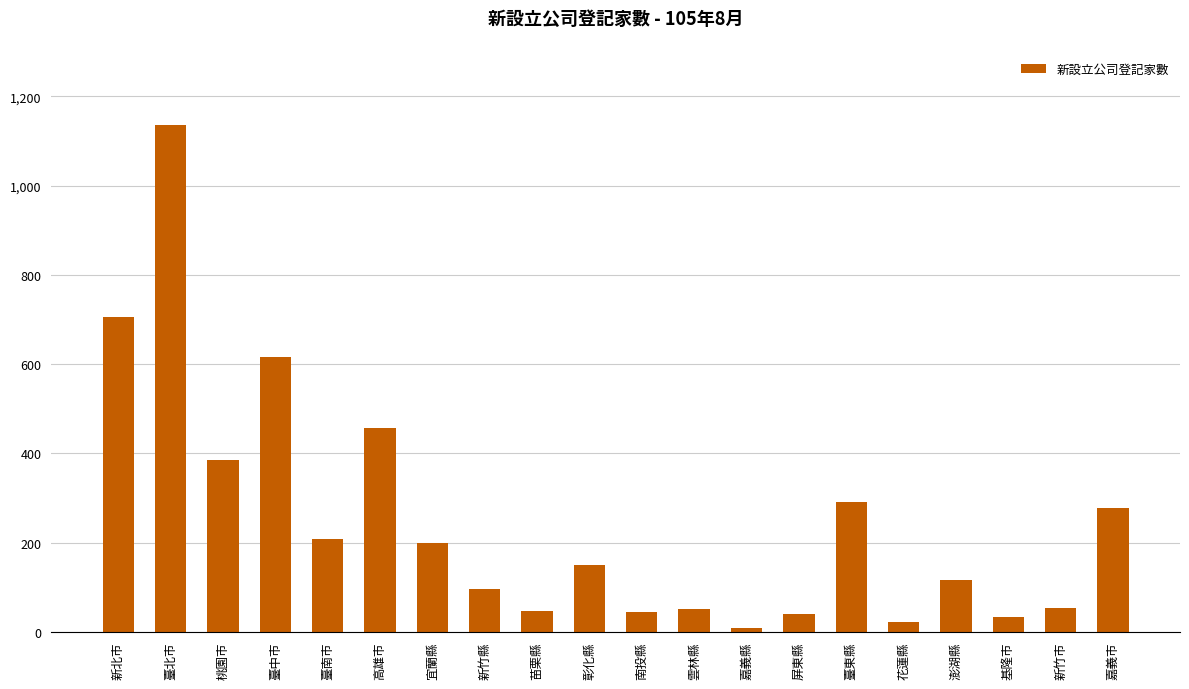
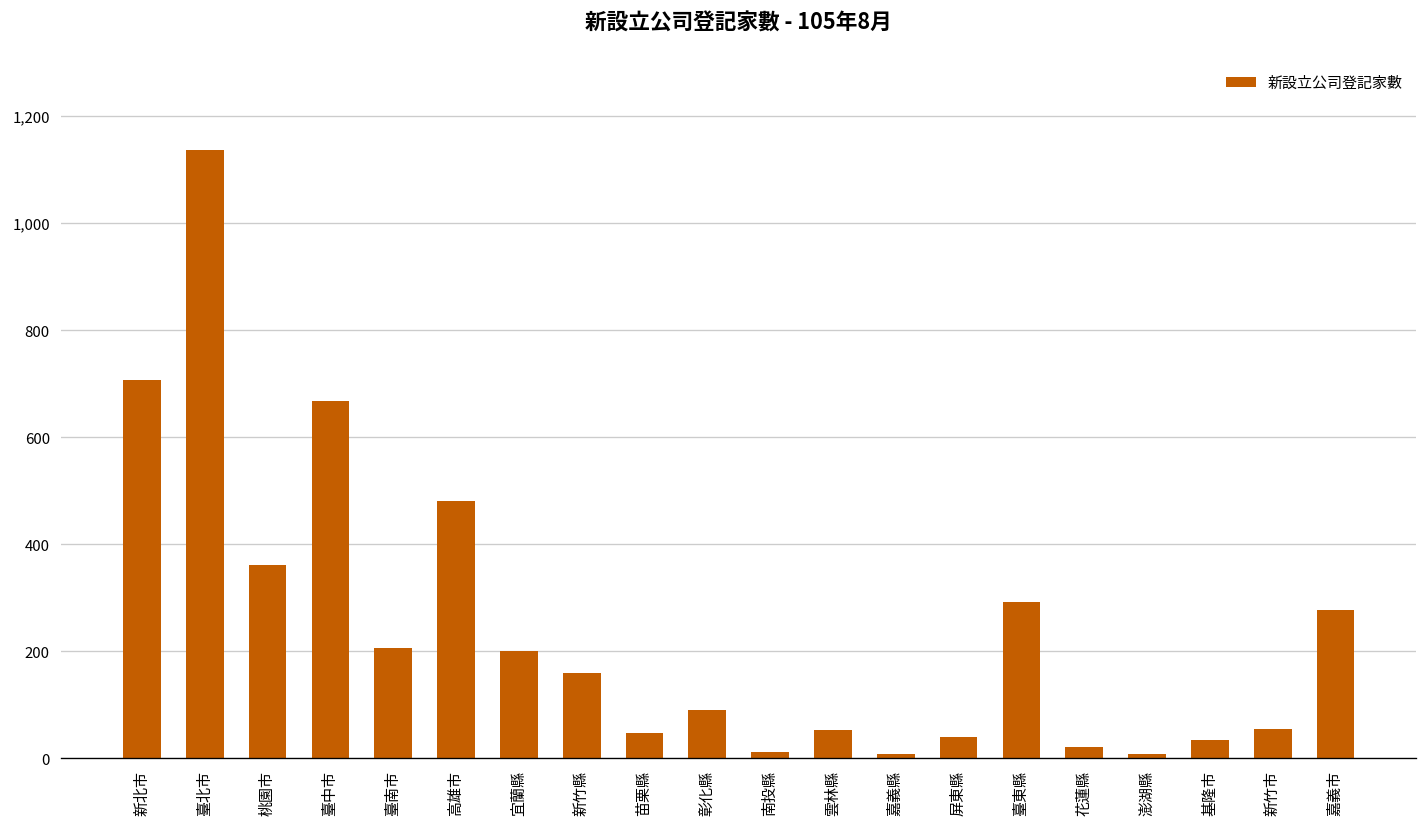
  {
    "新北市": "710",
    "臺北市": "1,140",
-   "桃園市": "390",
-   "臺中市": "620",
+   "桃園市": "360",
+   "臺中市": "670",
    "臺南市": "210",
-   "高雄市": "460",
+   "高雄市": "480",
    "宜蘭縣": "200",
-   "新竹縣": "100",
+   "新竹縣": "160",
    "苗栗縣": "50",
-   "彰化縣": "150",
-   "南投縣": "50",
+   "彰化縣": "90",
+   "南投縣": "10",
    "雲林縣": "50",
    "嘉義縣": "10",
    "屏東縣": "40",
    "臺東縣": "290",
    "花蓮縣": "20",
-   "澎湖縣": "120",
+   "澎湖縣": "10",
    "基隆市": "30",
    "新竹市": "50",
    "嘉義市": "280"
  }
